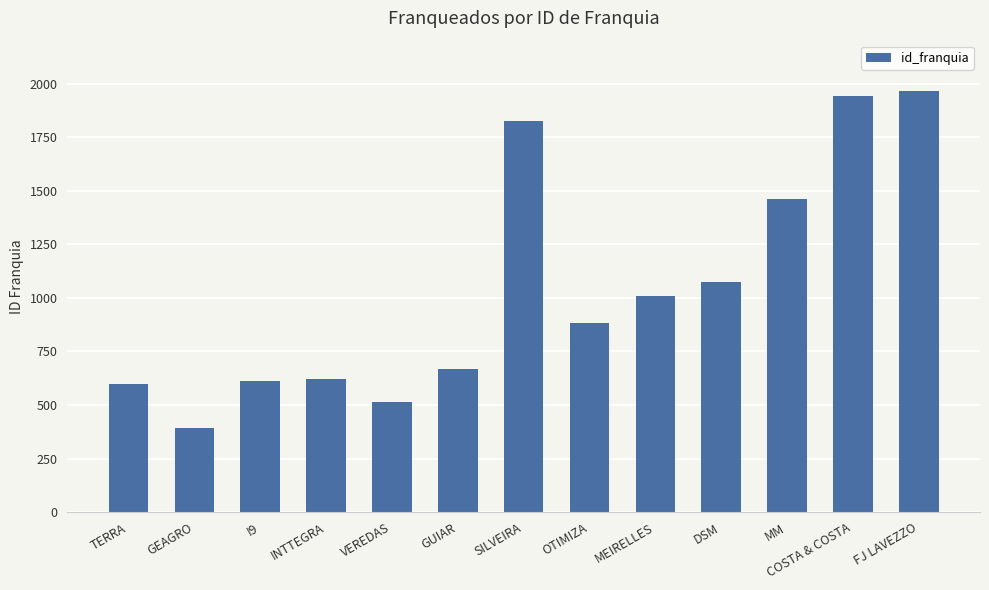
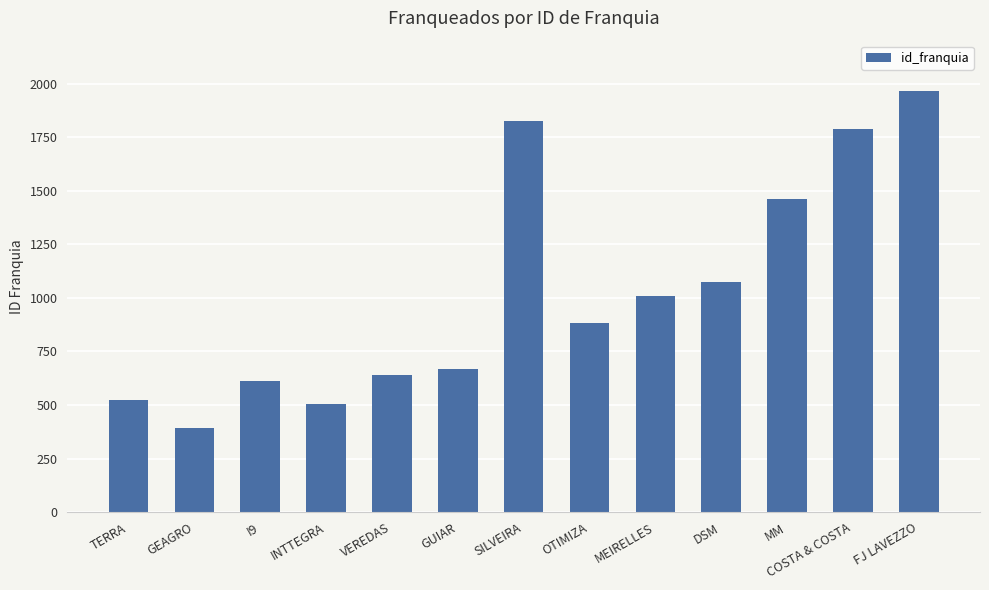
  {
-   "TERRA": 600,
+   "TERRA": 530,
    "GEAGRO": 390,
    "I9": 610,
-   "INTTEGRA": 620,
-   "VEREDAS": 510,
+   "INTTEGRA": 510,
+   "VEREDAS": 640,
    "GUIAR": 670,
    "SILVEIRA": 1820,
    "OTIMIZA": 880,
    "MEIRELLES": 1010,
    "DSM": 1080,
    "MM": 1460,
-   "COSTA & COSTA": 1940,
+   "COSTA & COSTA": 1790,
    "FJ LAVEZZO": 1970
  }
